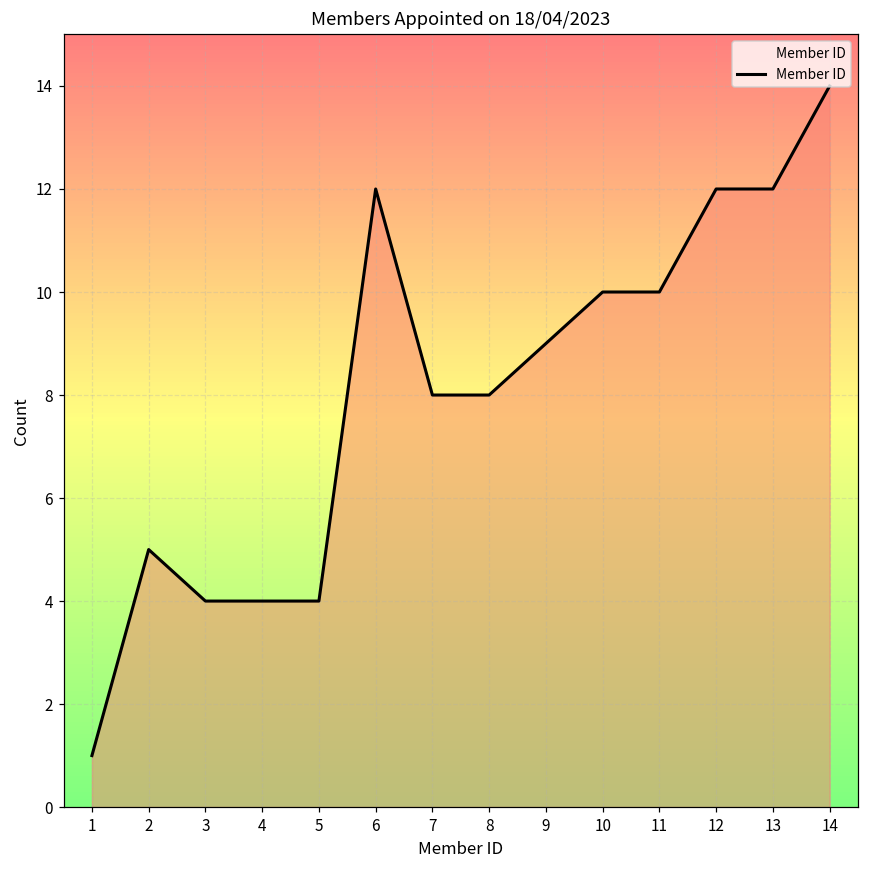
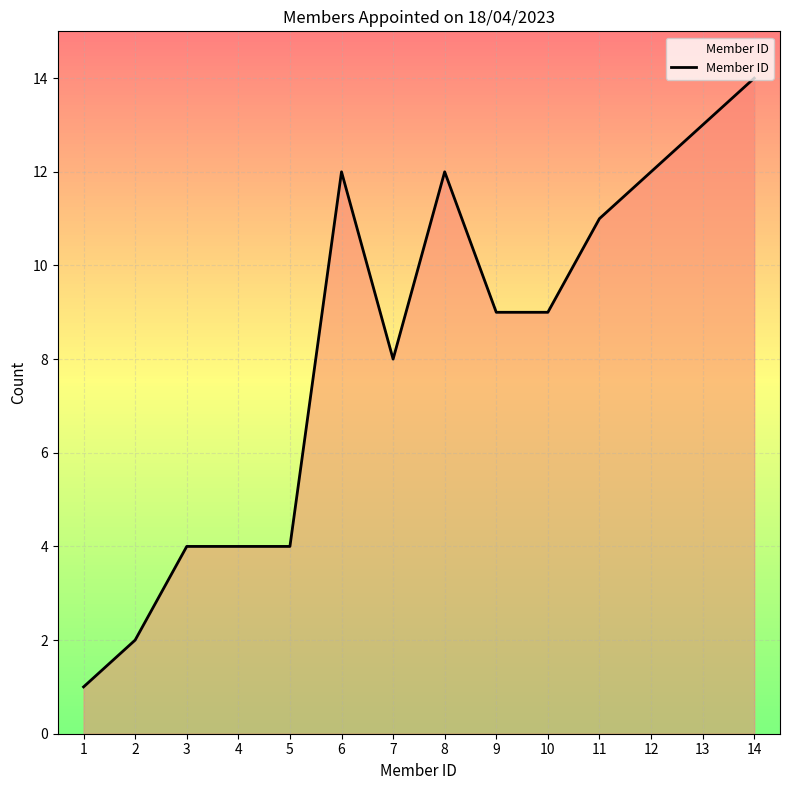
  {
    "1": 1,
-   "2": 5,
+   "2": 2,
    "3": 4,
    "4": 4,
    "5": 4,
    "6": 12,
    "7": 8,
-   "8": 8,
+   "8": 12,
    "9": 9,
-   "10": 10,
-   "11": 10,
+   "10": 9,
+   "11": 11,
    "12": 12,
-   "13": 12
+   "13": 13
  }
